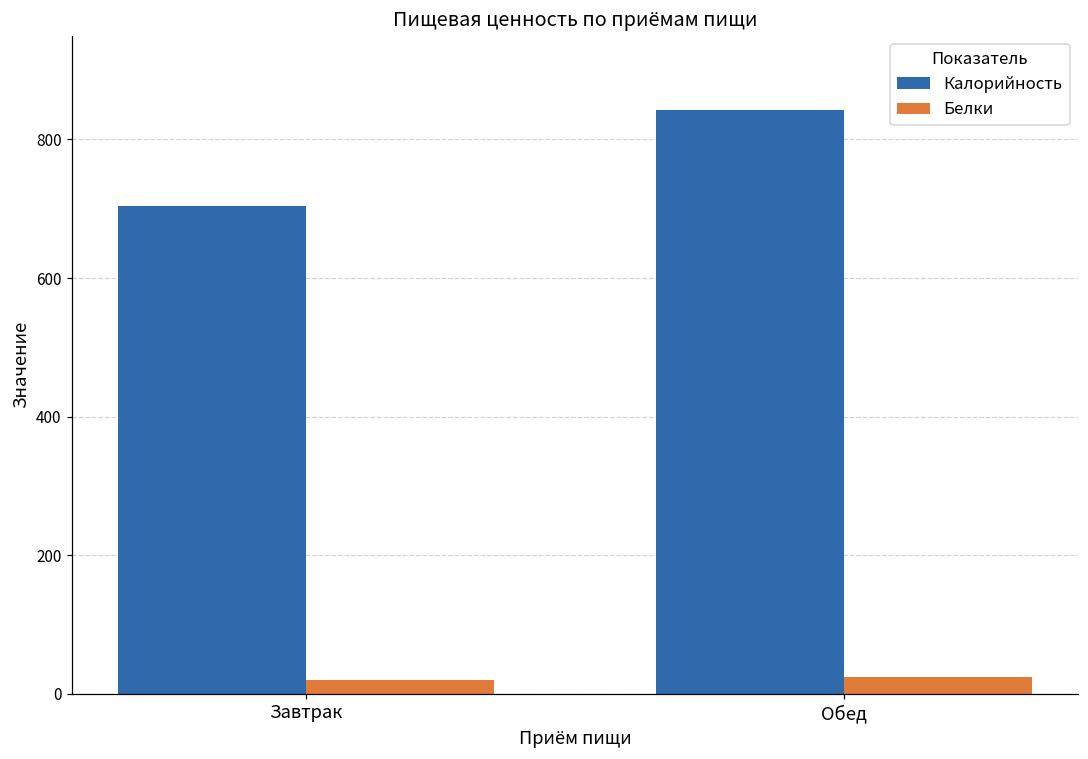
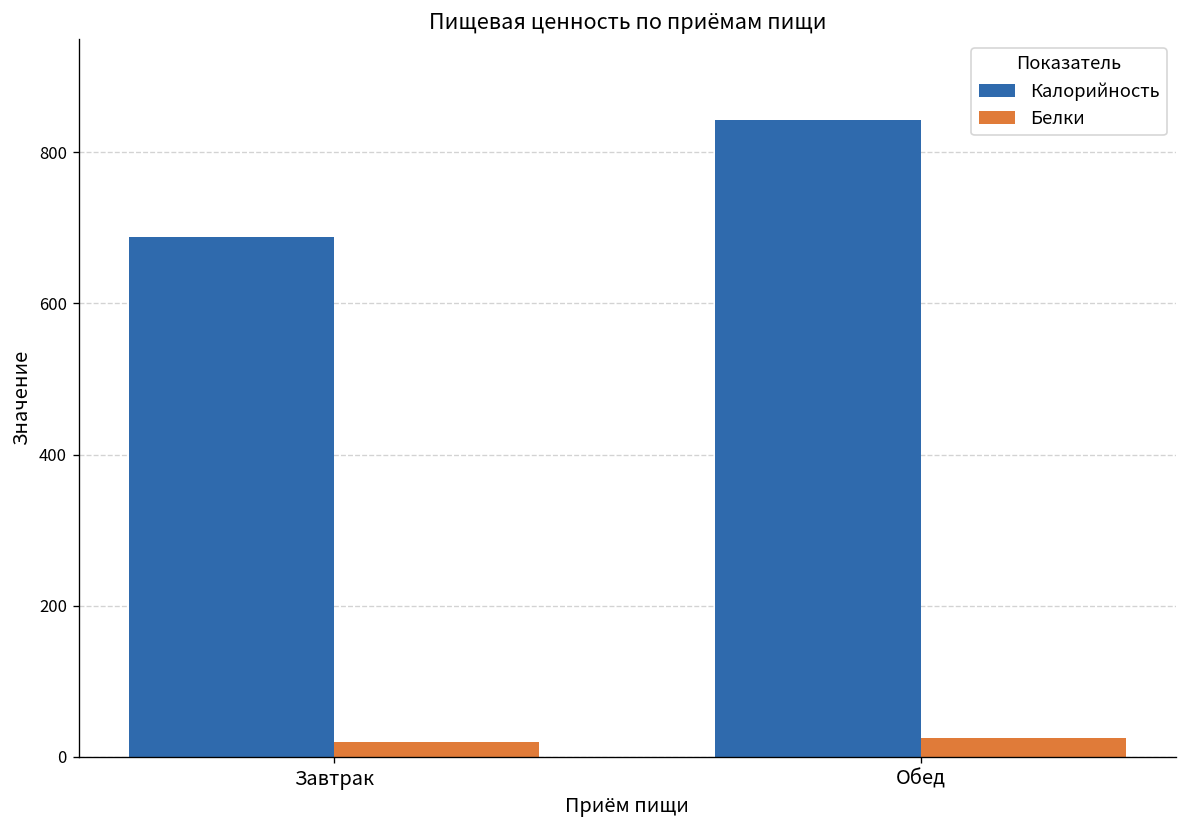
  {
    "Калорийность": {
-     "Завтрак": 700,
+     "Завтрак": 690,
      "Обед": 840
    },
    "Белки": {
      "Завтрак": 20,
      "Обед": 20
    }
  }
